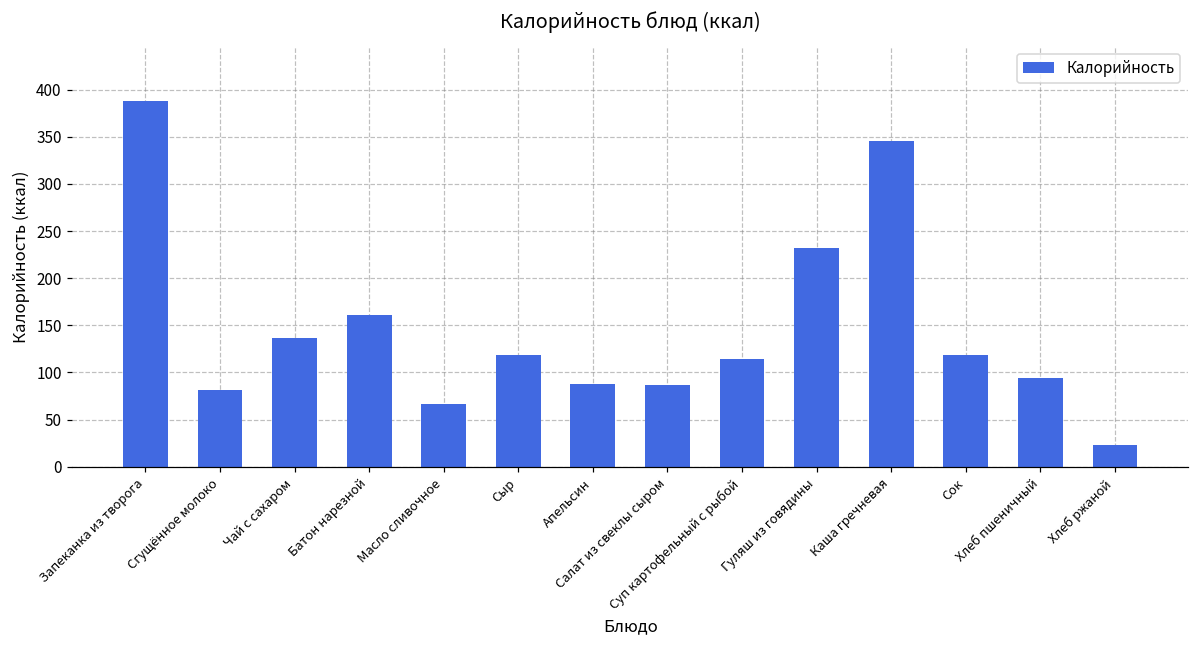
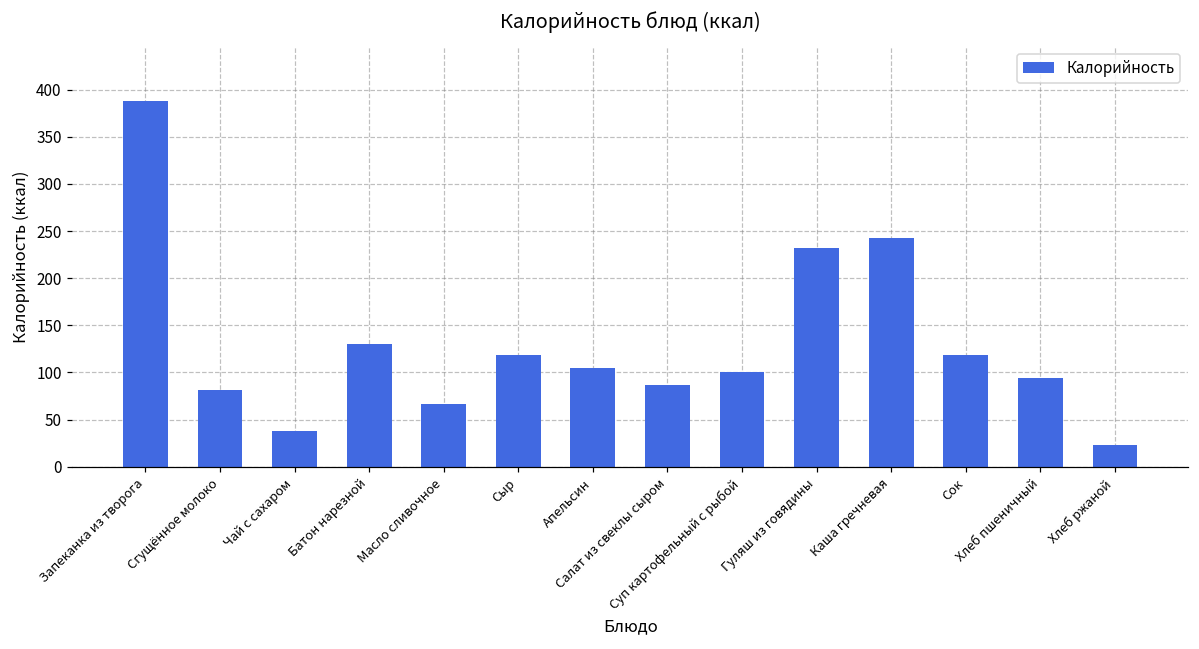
  {
    "Запеканка из творога": 390,
    "Сгущённое молоко": 80,
-   "Чай с сахаром": 140,
-   "Батон нарезной": 160,
+   "Чай с сахаром": 40,
+   "Батон нарезной": 130,
    "Масло сливочное": 70,
    "Сыр": 120,
-   "Апельсин": 90,
+   "Апельсин": 110,
    "Салат из свеклы сыром": 90,
-   "Суп картофельный с рыбой": 110,
+   "Суп картофельный с рыбой": 100,
    "Гуляш из говядины": 230,
-   "Каша гречневая": 350,
+   "Каша гречневая": 240,
    "Сок": 120,
    "Хлеб пшеничный": 90,
    "Хлеб ржаной": 20
  }
